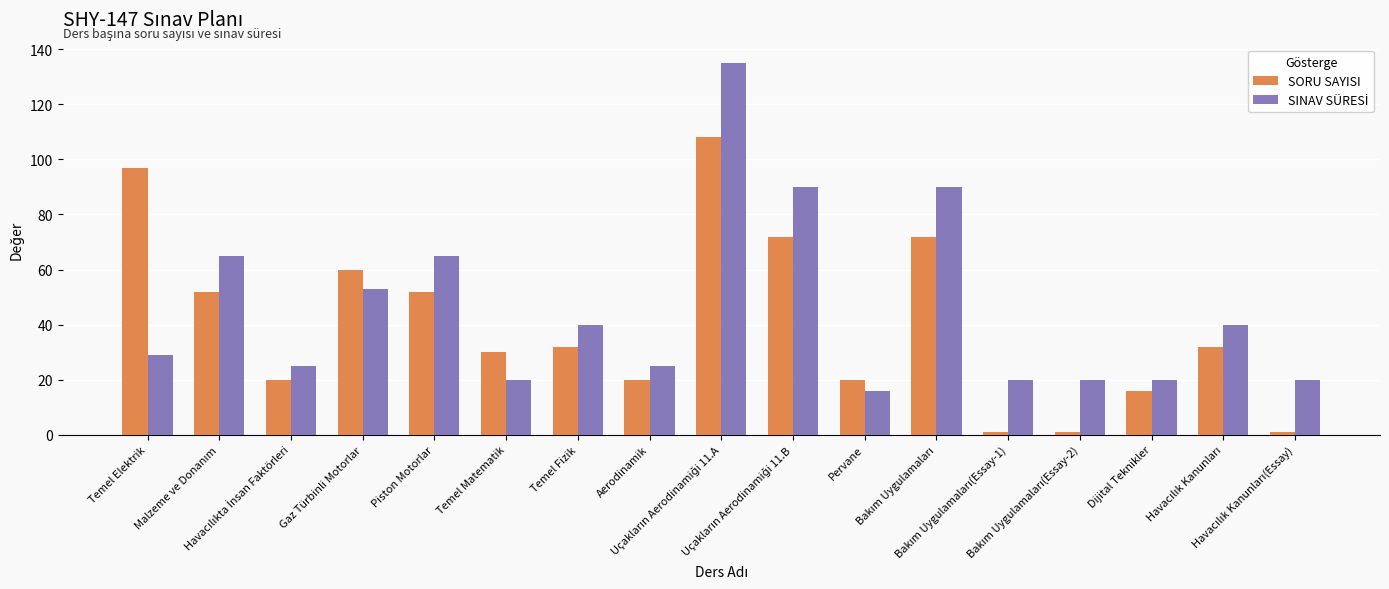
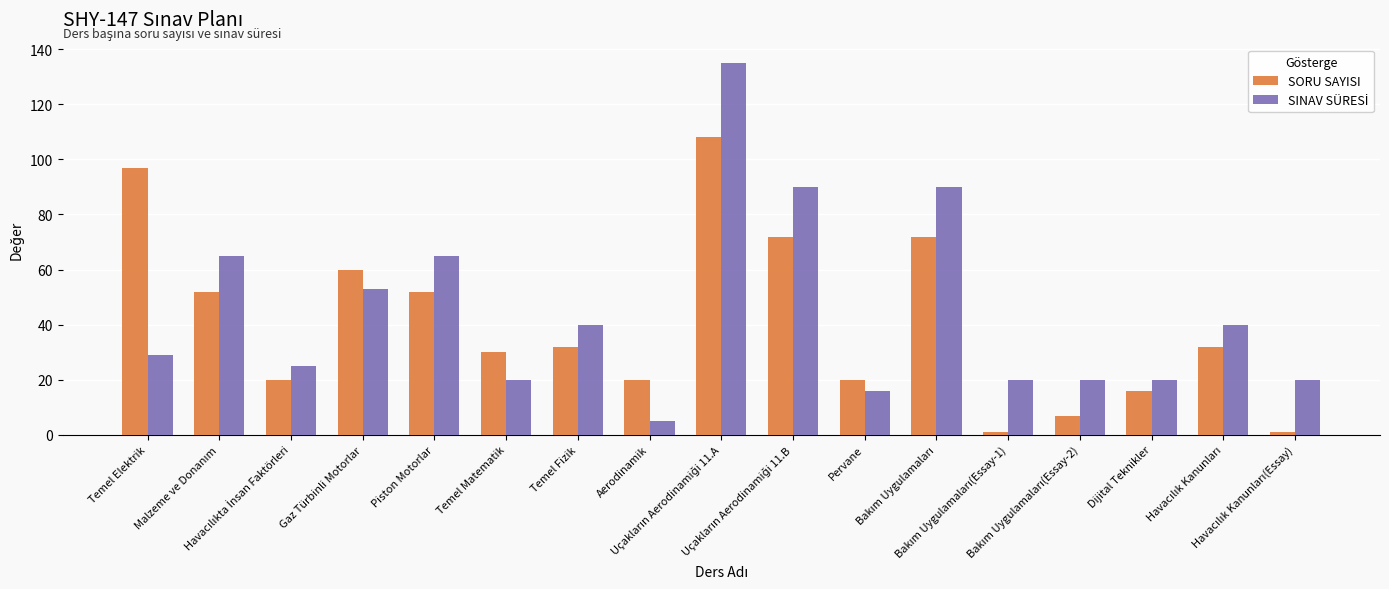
  {
    "SORU SAYISI": {
      "Temel Elektrik": 97,
      "Malzeme ve Donanım": 52,
      "Havacılıkta İnsan Faktörleri": 20,
      "Gaz Türbinli Motorlar": 60,
      "Piston Motorlar": 52,
      "Temel Matematik": 30,
      "Temel Fizik": 32,
      "Aerodinamik": 20,
      "Uçakların Aerodinamiği 11.A": 108,
      "Uçakların Aerodinamiği 11.B": 72,
      "Pervane": 20,
      "Bakım Uygulamaları": 72,
      "Bakım Uygulamaları(Essay-1)": 1,
-     "Bakım Uygulamaları(Essay-2)": 1,
+     "Bakım Uygulamaları(Essay-2)": 7,
      "Dijital Teknikler": 16,
      "Havacılık Kanunları": 32,
      "Havacılık Kanunları(Essay)": 1
    },
    "SINAV SÜRESİ": {
      "Temel Elektrik": 29,
      "Malzeme ve Donanım": 65,
      "Havacılıkta İnsan Faktörleri": 25,
      "Gaz Türbinli Motorlar": 53,
      "Piston Motorlar": 65,
      "Temel Matematik": 20,
      "Temel Fizik": 40,
-     "Aerodinamik": 25,
+     "Aerodinamik": 5,
      "Uçakların Aerodinamiği 11.A": 135,
      "Uçakların Aerodinamiği 11.B": 90,
      "Pervane": 16,
      "Bakım Uygulamaları": 90,
      "Bakım Uygulamaları(Essay-1)": 20,
      "Bakım Uygulamaları(Essay-2)": 20,
      "Dijital Teknikler": 20,
      "Havacılık Kanunları": 40,
      "Havacılık Kanunları(Essay)": 20
    }
  }
